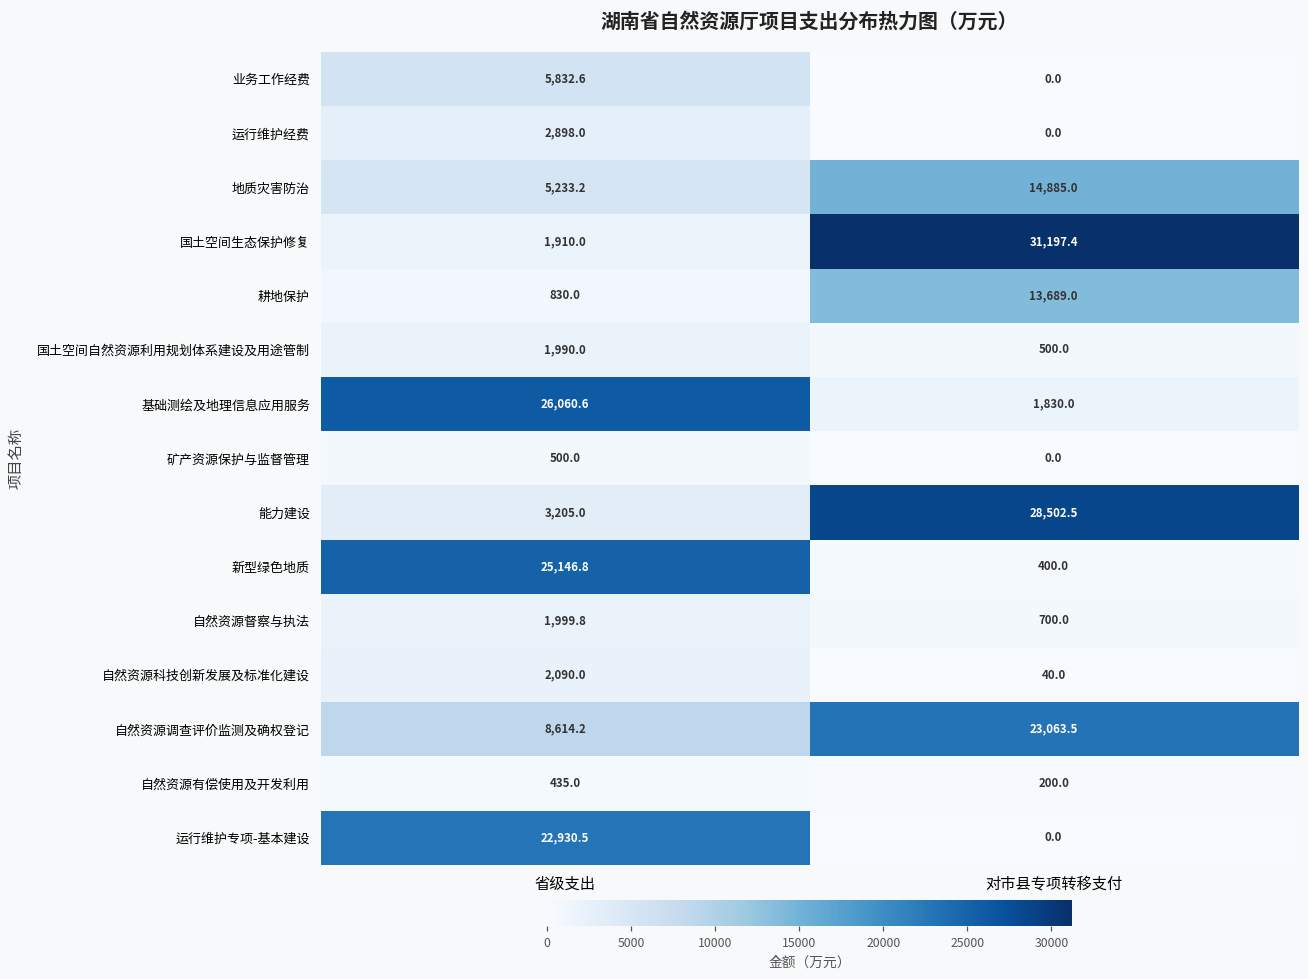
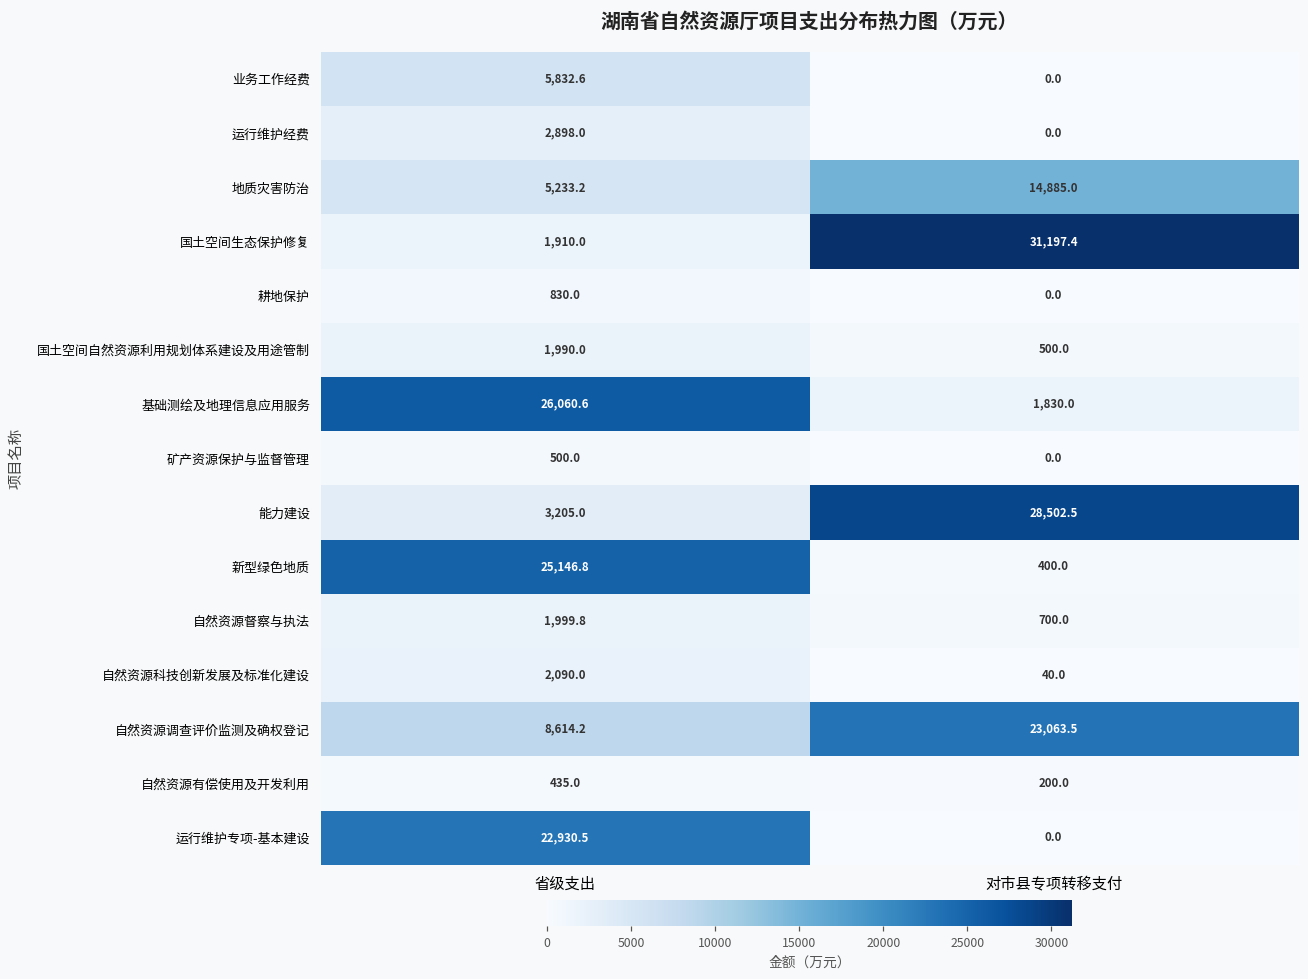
  {
    "业务工作经费": {
      "省级支出": "5,832.6",
      "对市县专项转移支付": "0.0"
    },
    "运行维护经费": {
      "省级支出": "2,898.0",
      "对市县专项转移支付": "0.0"
    },
    "地质灾害防治": {
      "省级支出": "5,233.2",
      "对市县专项转移支付": "14,885.0"
    },
    "国土空间生态保护修复": {
      "省级支出": "1,910.0",
      "对市县专项转移支付": "31,197.4"
    },
    "耕地保护": {
      "省级支出": "830.0",
-     "对市县专项转移支付": "13,689.0"
+     "对市县专项转移支付": "0.0"
    },
    "国土空间自然资源利用规划体系建设及用途管制": {
      "省级支出": "1,990.0",
      "对市县专项转移支付": "500.0"
    },
    "基础测绘及地理信息应用服务": {
      "省级支出": "26,060.6",
      "对市县专项转移支付": "1,830.0"
    },
    "矿产资源保护与监督管理": {
      "省级支出": "500.0",
      "对市县专项转移支付": "0.0"
    },
    "能力建设": {
      "省级支出": "3,205.0",
      "对市县专项转移支付": "28,502.5"
    },
    "新型绿色地质": {
      "省级支出": "25,146.8",
      "对市县专项转移支付": "400.0"
    },
    "自然资源督察与执法": {
      "省级支出": "1,999.8",
      "对市县专项转移支付": "700.0"
    },
    "自然资源科技创新发展及标准化建设": {
      "省级支出": "2,090.0",
      "对市县专项转移支付": "40.0"
    },
    "自然资源调查评价监测及确权登记": {
      "省级支出": "8,614.2",
      "对市县专项转移支付": "23,063.5"
    },
    "自然资源有偿使用及开发利用": {
      "省级支出": "435.0",
      "对市县专项转移支付": "200.0"
    },
    "运行维护专项-基本建设": {
      "省级支出": "22,930.5",
      "对市县专项转移支付": "0.0"
    }
  }
